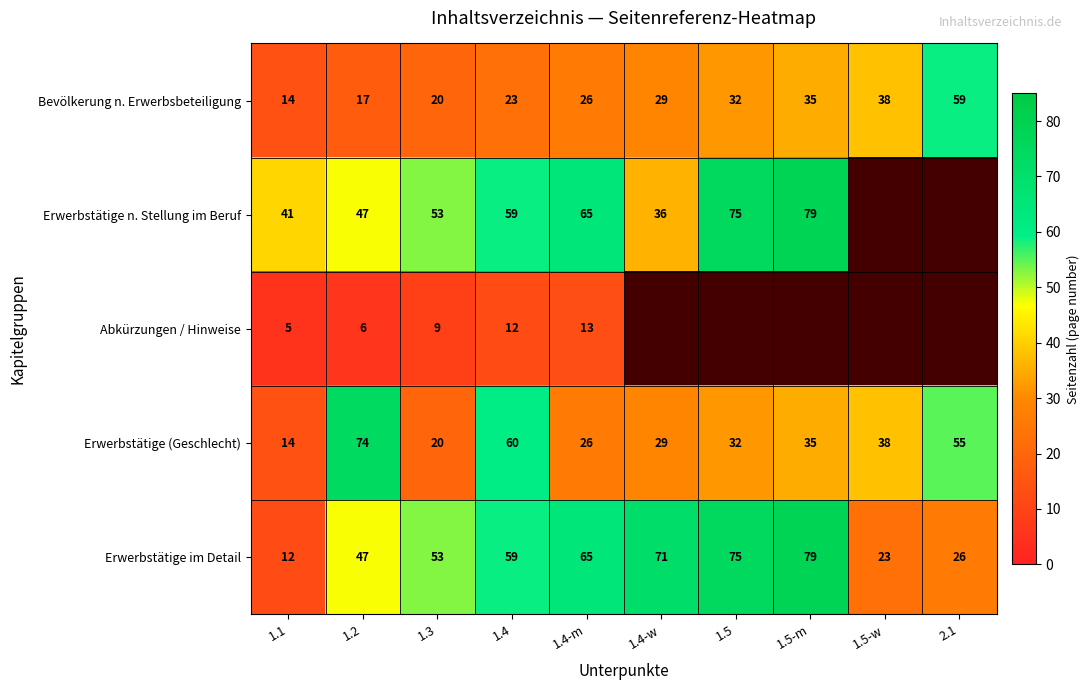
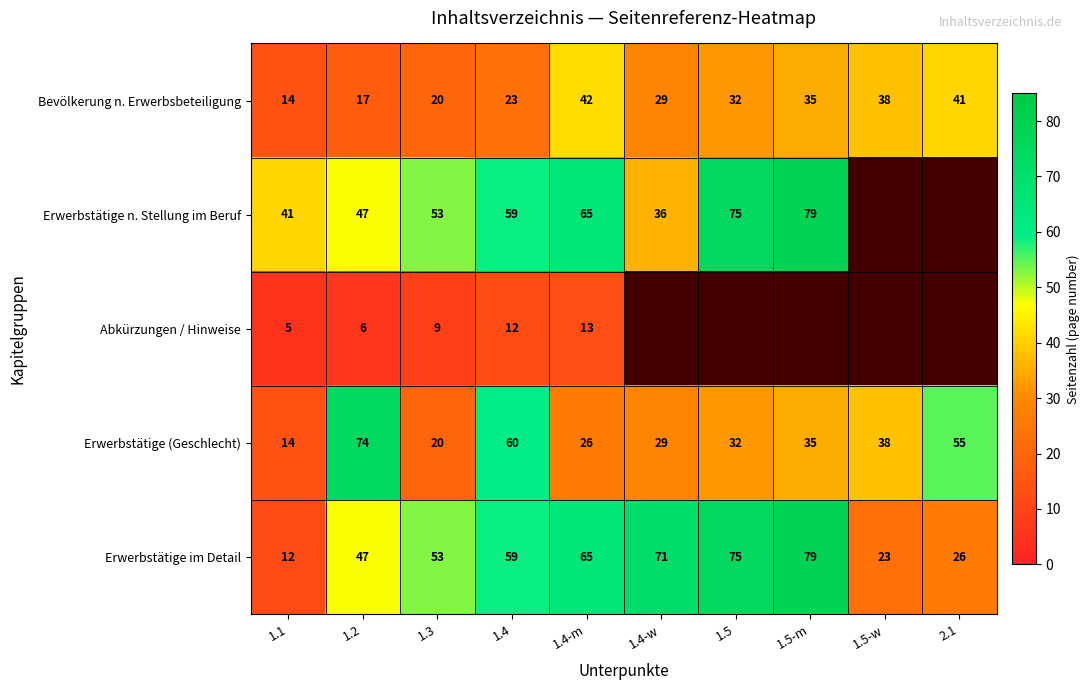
  {
    "Bevölkerung n. Erwerbsbeteiligung": {
      "1.1": 14,
      "1.2": 17,
      "1.3": 20,
      "1.4": 23,
-     "1.4-m": 26,
+     "1.4-m": 42,
      "1.4-w": 29,
      "1.5": 32,
      "1.5-m": 35,
      "1.5-w": 38,
-     "2.1": 59
+     "2.1": 41
    },
    "Erwerbstätige n. Stellung im Beruf": {
      "1.1": 41,
      "1.2": 47,
      "1.3": 53,
      "1.4": 59,
      "1.4-m": 65,
      "1.4-w": 36,
      "1.5": 75,
      "1.5-m": 79
    },
    "Abkürzungen / Hinweise": {
      "1.1": 5,
      "1.2": 6,
      "1.3": 9,
      "1.4": 12,
      "1.4-m": 13
    },
    "Erwerbstätige (Geschlecht)": {
      "1.1": 14,
      "1.2": 74,
      "1.3": 20,
      "1.4": 60,
      "1.4-m": 26,
      "1.4-w": 29,
      "1.5": 32,
      "1.5-m": 35,
      "1.5-w": 38,
      "2.1": 55
    },
    "Erwerbstätige im Detail": {
      "1.1": 12,
      "1.2": 47,
      "1.3": 53,
      "1.4": 59,
      "1.4-m": 65,
      "1.4-w": 71,
      "1.5": 75,
      "1.5-m": 79,
      "1.5-w": 23,
      "2.1": 26
    }
  }
